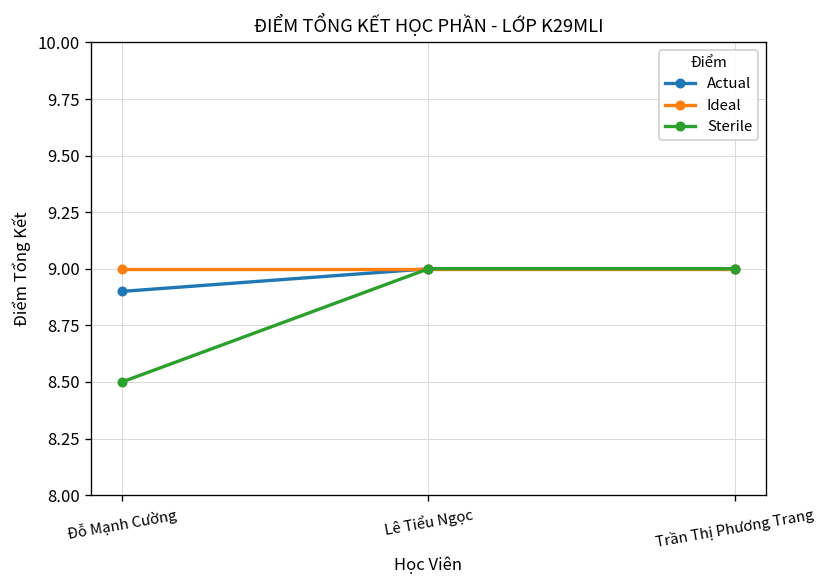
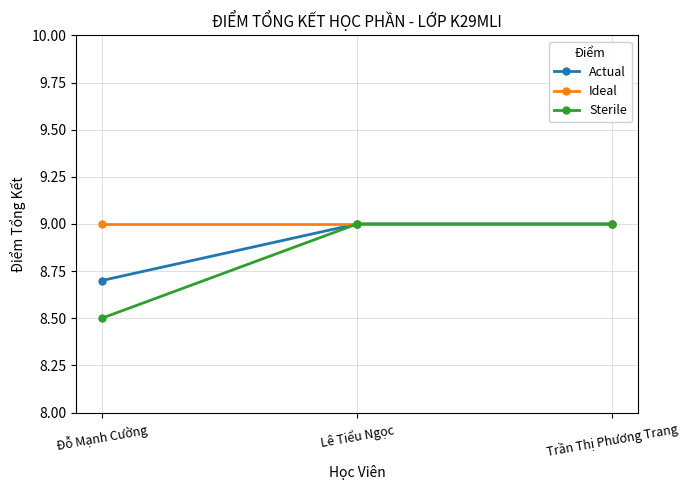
  {
    "Actual": {
-     "Đỗ Mạnh Cường": 8.9
+     "Đỗ Mạnh Cường": 8.7
    },
    "Ideal": {
      "Đỗ Mạnh Cường": 9.0
    },
    "Sterile": {
      "Đỗ Mạnh Cường": 8.5
    }
  }
